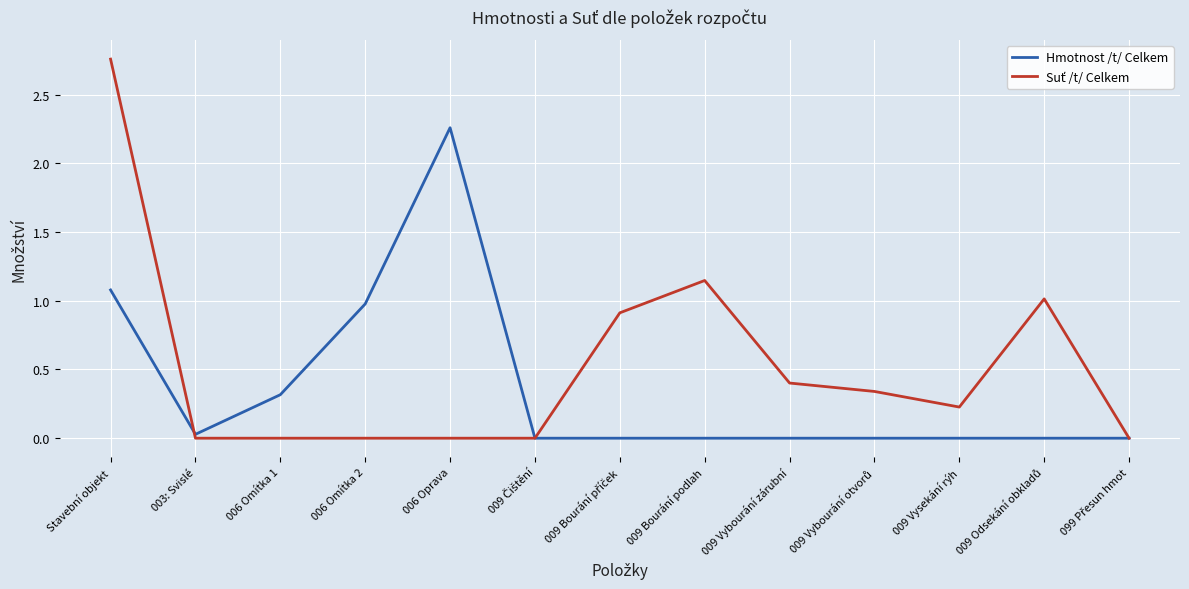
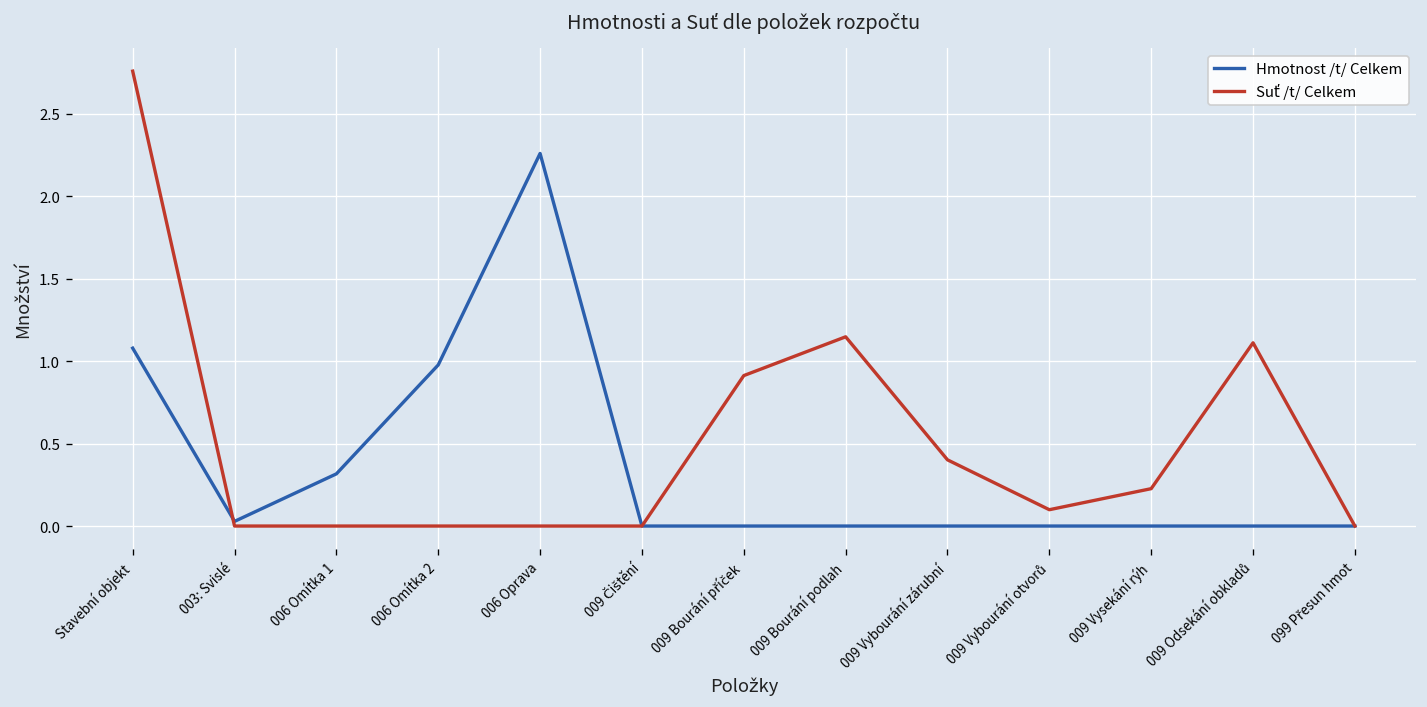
  {
    "Hmotnost /t/ Celkem": {
      "Stavební objekt": 1.08,
      "003: Svislé": 0.03,
      "006 Omítka 1": 0.32,
      "006 Omítka 2": 0.98,
      "006 Oprava": 2.26,
      "009 Bourání příček": 0.00,
      "009 Bourání podlah": 0.00,
      "009 Vybourání zárubní": 0.00,
      "009 Vybourání otvorů": 0.00,
      "009 Vysekání rýh": 0.00,
      "009 Odsekání obkladů": 0.00
    },
    "Suť /t/ Celkem": {
      "Stavební objekt": 2.76,
      "003: Svislé": 0.00,
      "006 Omítka 1": 0.00,
      "006 Omítka 2": 0.00,
      "006 Oprava": 0.00,
      "009 Bourání příček": 0.91,
      "009 Bourání podlah": 1.15,
      "009 Vybourání zárubní": 0.40,
-     "009 Vybourání otvorů": 0.34,
+     "009 Vybourání otvorů": 0.10,
      "009 Vysekání rýh": 0.23,
-     "009 Odsekání obkladů": 1.01
+     "009 Odsekání obkladů": 1.11
    }
  }
